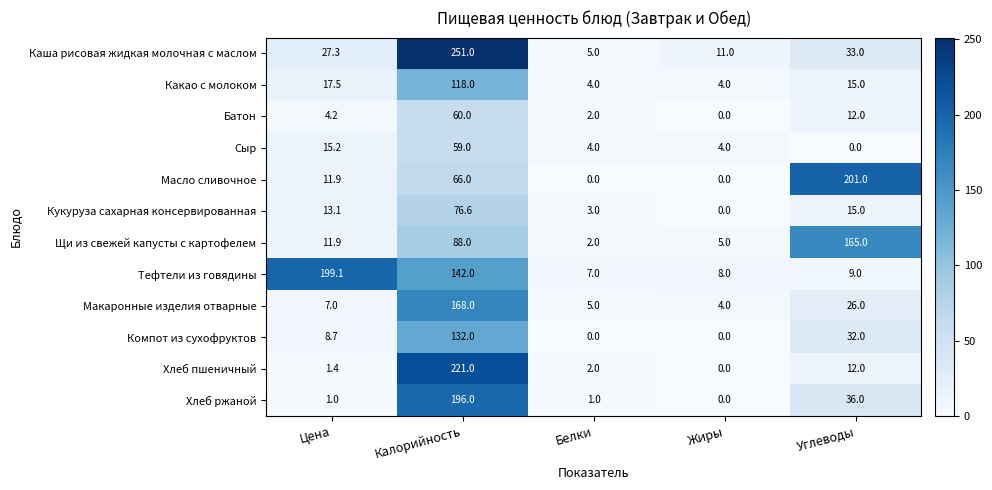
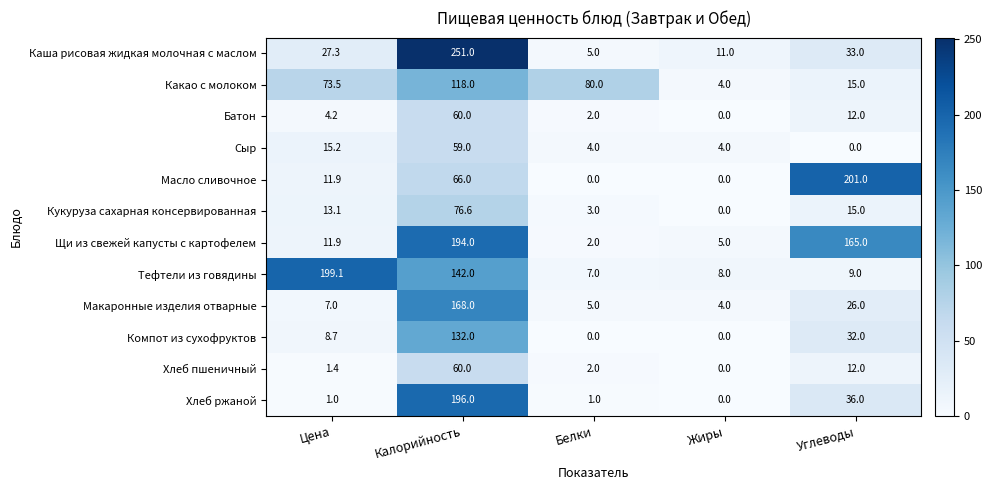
  {
    "Каша рисовая жидкая молочная с маслом": {
      "Цена": 27.3,
      "Калорийность": 251.0,
      "Белки": 5.0,
      "Жиры": 11.0,
      "Углеводы": 33.0
    },
    "Какао с молоком": {
-     "Цена": 17.5,
+     "Цена": 73.5,
      "Калорийность": 118.0,
-     "Белки": 4.0,
+     "Белки": 80.0,
      "Жиры": 4.0,
      "Углеводы": 15.0
    },
    "Батон": {
      "Цена": 4.2,
      "Калорийность": 60.0,
      "Белки": 2.0,
      "Жиры": 0.0,
      "Углеводы": 12.0
    },
    "Сыр": {
      "Цена": 15.2,
      "Калорийность": 59.0,
      "Белки": 4.0,
      "Жиры": 4.0,
      "Углеводы": 0.0
    },
    "Масло сливочное": {
      "Цена": 11.9,
      "Калорийность": 66.0,
      "Белки": 0.0,
      "Жиры": 0.0,
      "Углеводы": 201.0
    },
    "Кукуруза сахарная консервированная": {
      "Цена": 13.1,
      "Калорийность": 76.6,
      "Белки": 3.0,
      "Жиры": 0.0,
      "Углеводы": 15.0
    },
    "Щи из свежей капусты с картофелем": {
      "Цена": 11.9,
-     "Калорийность": 88.0,
+     "Калорийность": 194.0,
      "Белки": 2.0,
      "Жиры": 5.0,
      "Углеводы": 165.0
    },
    "Тефтели из говядины": {
      "Цена": 199.1,
      "Калорийность": 142.0,
      "Белки": 7.0,
      "Жиры": 8.0,
      "Углеводы": 9.0
    },
    "Макаронные изделия отварные": {
      "Цена": 7.0,
      "Калорийность": 168.0,
      "Белки": 5.0,
      "Жиры": 4.0,
      "Углеводы": 26.0
    },
    "Компот из сухофруктов": {
      "Цена": 8.7,
      "Калорийность": 132.0,
      "Белки": 0.0,
      "Жиры": 0.0,
      "Углеводы": 32.0
    },
    "Хлеб пшеничный": {
      "Цена": 1.4,
-     "Калорийность": 221.0,
+     "Калорийность": 60.0,
      "Белки": 2.0,
      "Жиры": 0.0,
      "Углеводы": 12.0
    },
    "Хлеб ржаной": {
      "Цена": 1.0,
      "Калорийность": 196.0,
      "Белки": 1.0,
      "Жиры": 0.0,
      "Углеводы": 36.0
    }
  }
